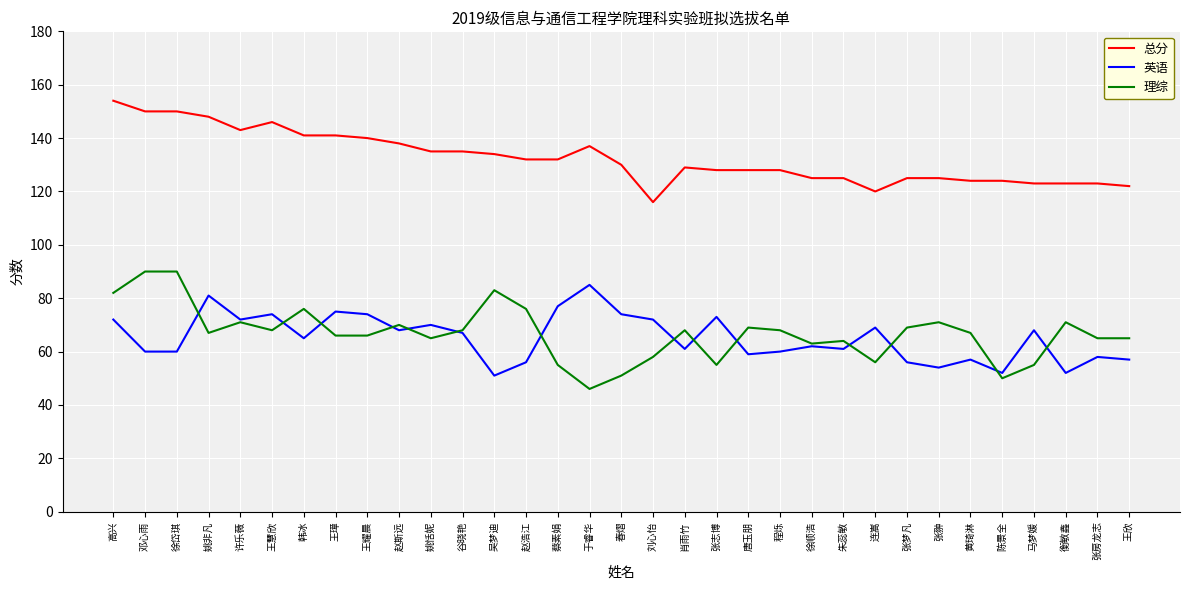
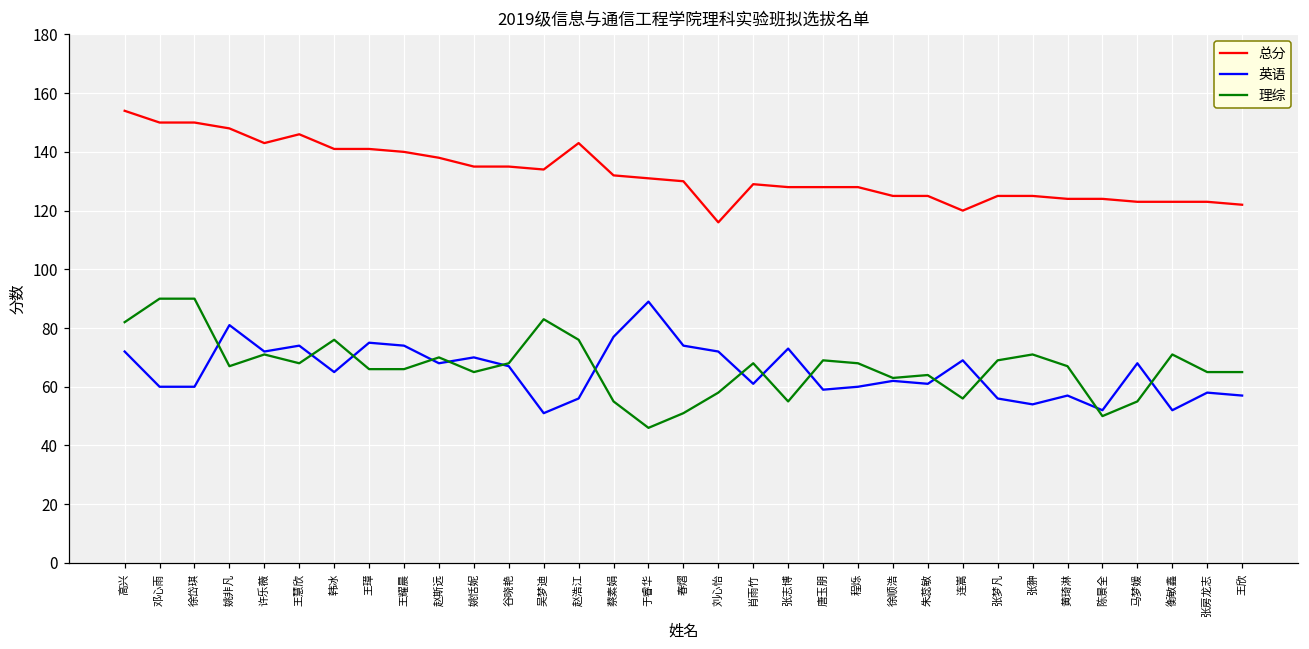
  {
    "总分": {
      "高兴": 154,
      "邓心雨": 150,
      "徐岱琪": 150,
      "姚非凡": 148,
      "许乐薇": 143,
      "王慧欣": 146,
      "韩冰": 141,
      "王璋": 141,
      "王耀晨": 140,
      "赵斯远": 138,
      "姚恬妮": 135,
      "谷晓艳": 135,
      "吴梦迪": 134,
-     "赵浩江": 132,
+     "赵浩江": 143,
      "蔡素娟": 132,
-     "于睿华": 137,
+     "于睿华": 131,
      "春熠": 130,
      "刘心怡": 116,
      "肖雨竹": 129,
      "张志博": 128,
      "唐玉朋": 128,
      "程烁": 128,
      "徐顺浩": 125,
      "朱蕊敏": 125,
      "连嵩": 120,
      "张梦凡": 125,
      "张翀": 125,
      "黄琦淋": 124,
      "陈景全": 124,
      "马梦媛": 123,
      "衡敏鑫": 123,
      "张房龙志": 123,
      "王欣": 122
    },
    "英语": {
      "高兴": 72,
      "邓心雨": 60,
      "徐岱琪": 60,
      "姚非凡": 81,
      "许乐薇": 72,
      "王慧欣": 74,
      "韩冰": 65,
      "王璋": 75,
      "王耀晨": 74,
      "赵斯远": 68,
      "姚恬妮": 70,
      "谷晓艳": 67,
      "吴梦迪": 51,
      "赵浩江": 56,
      "蔡素娟": 77,
-     "于睿华": 85,
+     "于睿华": 89,
      "春熠": 74,
      "刘心怡": 72,
      "肖雨竹": 61,
      "张志博": 73,
      "唐玉朋": 59,
      "程烁": 60,
      "徐顺浩": 62,
      "朱蕊敏": 61,
      "连嵩": 69,
      "张梦凡": 56,
      "张翀": 54,
      "黄琦淋": 57,
      "陈景全": 52,
      "马梦媛": 68,
      "衡敏鑫": 52,
      "张房龙志": 58,
      "王欣": 57
    },
    "理综": {
      "高兴": 82,
      "邓心雨": 90,
      "徐岱琪": 90,
      "姚非凡": 67,
      "许乐薇": 71,
      "王慧欣": 68,
      "韩冰": 76,
      "王璋": 66,
      "王耀晨": 66,
      "赵斯远": 70,
      "姚恬妮": 65,
      "谷晓艳": 68,
      "吴梦迪": 83,
      "赵浩江": 76,
      "蔡素娟": 55,
      "于睿华": 46,
      "春熠": 51,
      "刘心怡": 58,
      "肖雨竹": 68,
      "张志博": 55,
      "唐玉朋": 69,
      "程烁": 68,
      "徐顺浩": 63,
      "朱蕊敏": 64,
      "连嵩": 56,
      "张梦凡": 69,
      "张翀": 71,
      "黄琦淋": 67,
      "陈景全": 50,
      "马梦媛": 55,
      "衡敏鑫": 71,
      "张房龙志": 65,
      "王欣": 65
    }
  }
